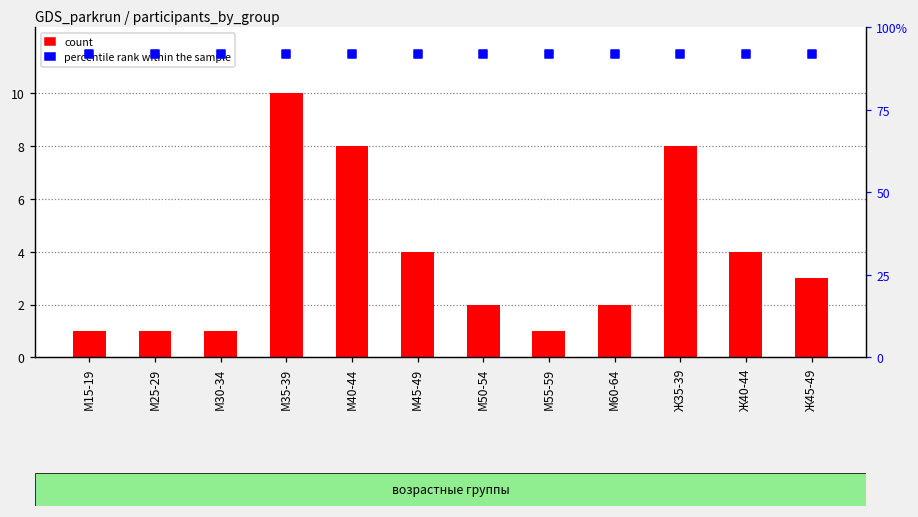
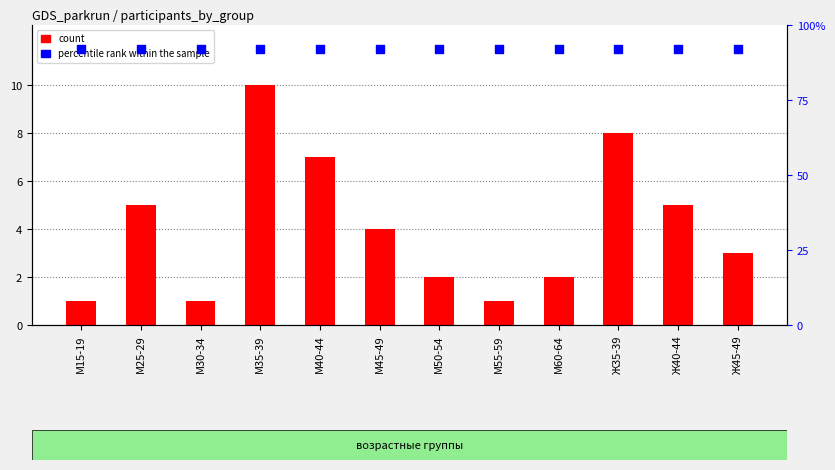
  {
    "count": {
      "М15-19": 1,
-     "М25-29": 1,
+     "М25-29": 5,
      "М30-34": 1,
      "М35-39": 10,
-     "М40-44": 8,
+     "М40-44": 7,
      "М45-49": 4,
      "М50-54": 2,
      "М55-59": 1,
      "М60-64": 2,
      "Ж35-39": 8,
-     "Ж40-44": 4,
+     "Ж40-44": 5,
      "Ж45-49": 3
    }
  }
